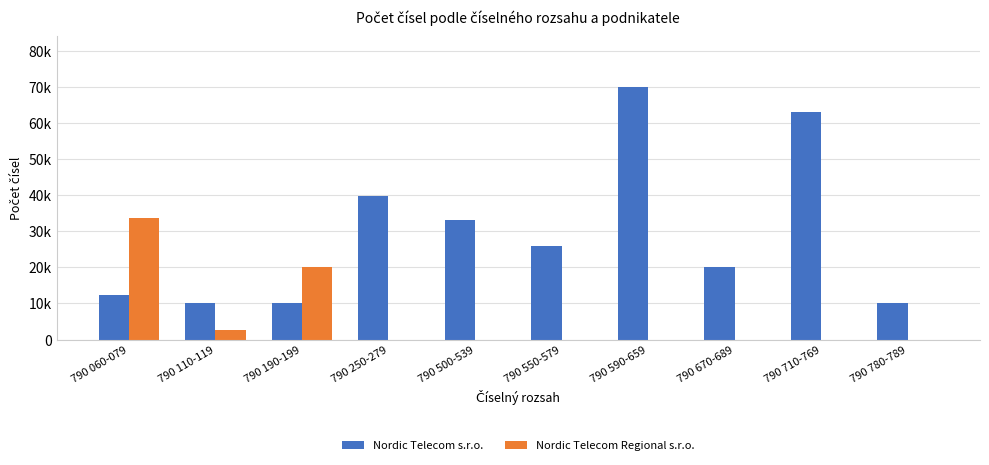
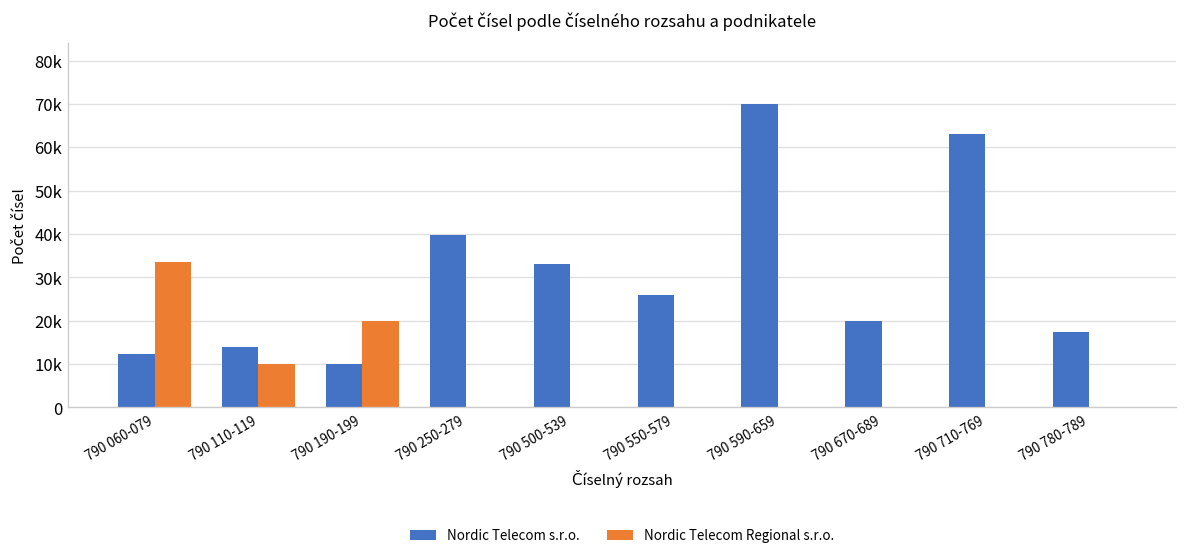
  {
    "Nordic Telecom s.r.o.": {
      "790 060-079": 12000,
-     "790 110-119": 10000,
+     "790 110-119": 14000,
      "790 190-199": 10000,
      "790 250-279": 40000,
      "790 500-539": 33000,
      "790 550-579": 26000,
      "790 590-659": 70000,
      "790 670-689": 20000,
      "790 710-769": 63000,
-     "790 780-789": 10000
+     "790 780-789": 17000
    },
    "Nordic Telecom Regional s.r.o.": {
      "790 060-079": 34000,
-     "790 110-119": 3000,
+     "790 110-119": 10000,
      "790 190-199": 20000,
      "790 250-279": 0,
      "790 500-539": 0,
      "790 550-579": 0,
      "790 590-659": 0,
      "790 670-689": 0,
      "790 710-769": 0,
      "790 780-789": 0
    }
  }
